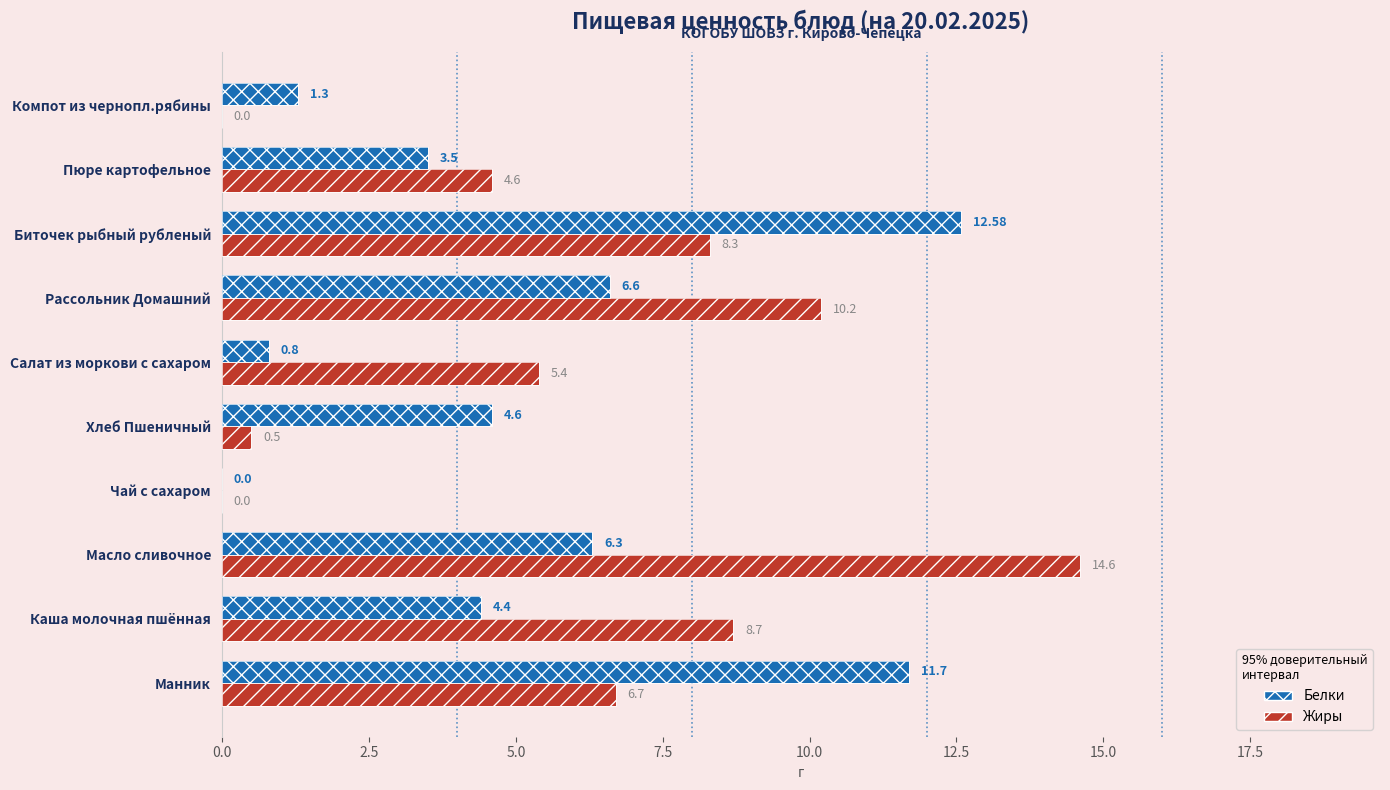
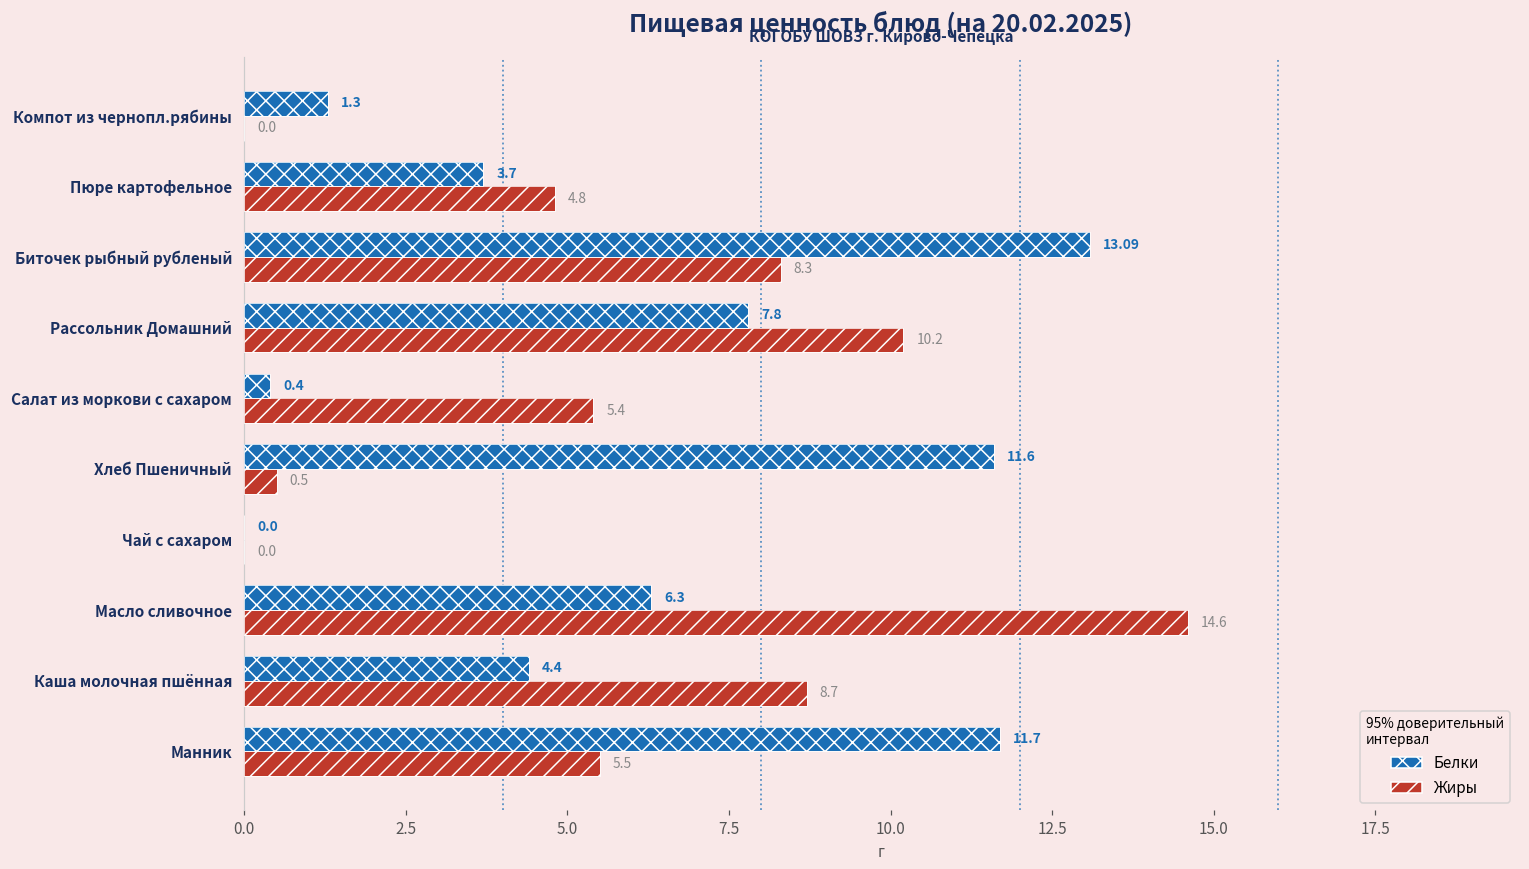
  {
    "Белки": {
      "Компот из чернопл.рябины": 1.3,
-     "Пюре картофельное": 3.5,
-     "Биточек рыбный рубленый": 12.58,
-     "Рассольник Домашний": 6.6,
-     "Салат из моркови с сахаром": 0.8,
-     "Хлеб Пшеничный": 4.6,
+     "Пюре картофельное": 3.7,
+     "Биточек рыбный рубленый": 13.09,
+     "Рассольник Домашний": 7.8,
+     "Салат из моркови с сахаром": 0.4,
+     "Хлеб Пшеничный": 11.6,
      "Чай с сахаром": 0.0,
      "Масло сливочное": 6.3,
      "Каша молочная пшённая": 4.4,
      "Манник": 11.7
    },
    "Жиры": {
      "Компот из чернопл.рябины": 0.0,
-     "Пюре картофельное": 4.6,
+     "Пюре картофельное": 4.8,
      "Биточек рыбный рубленый": 8.3,
      "Рассольник Домашний": 10.2,
      "Салат из моркови с сахаром": 5.4,
      "Хлеб Пшеничный": 0.5,
      "Чай с сахаром": 0.0,
      "Масло сливочное": 14.6,
      "Каша молочная пшённая": 8.7,
-     "Манник": 6.7
+     "Манник": 5.5
    }
  }
